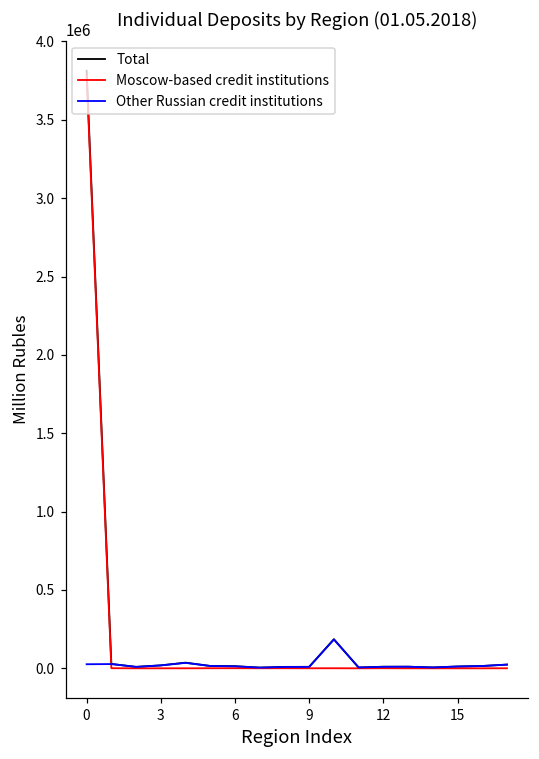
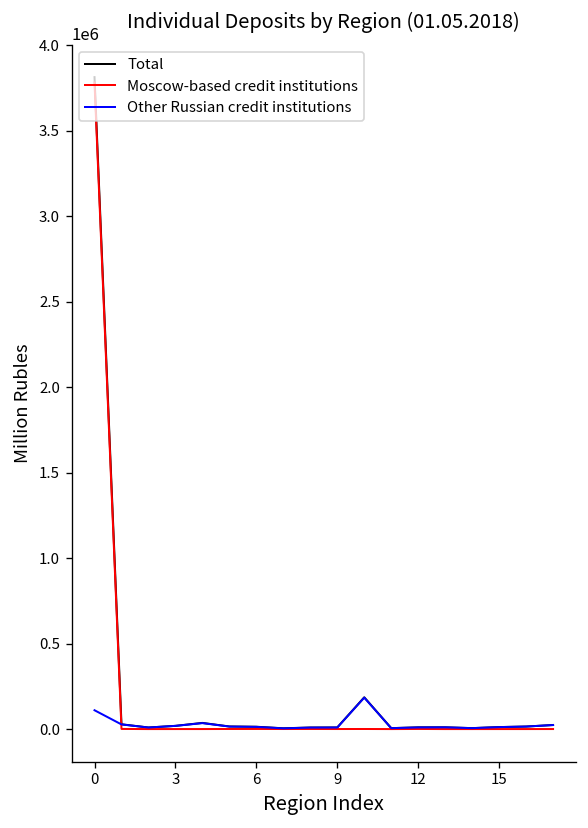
  {
    "Moscow-based credit institutions": {
      "3": 0
    },
    "Other Russian credit institutions": {
-     "0": 30000
+     "0": 110000
    }
  }
